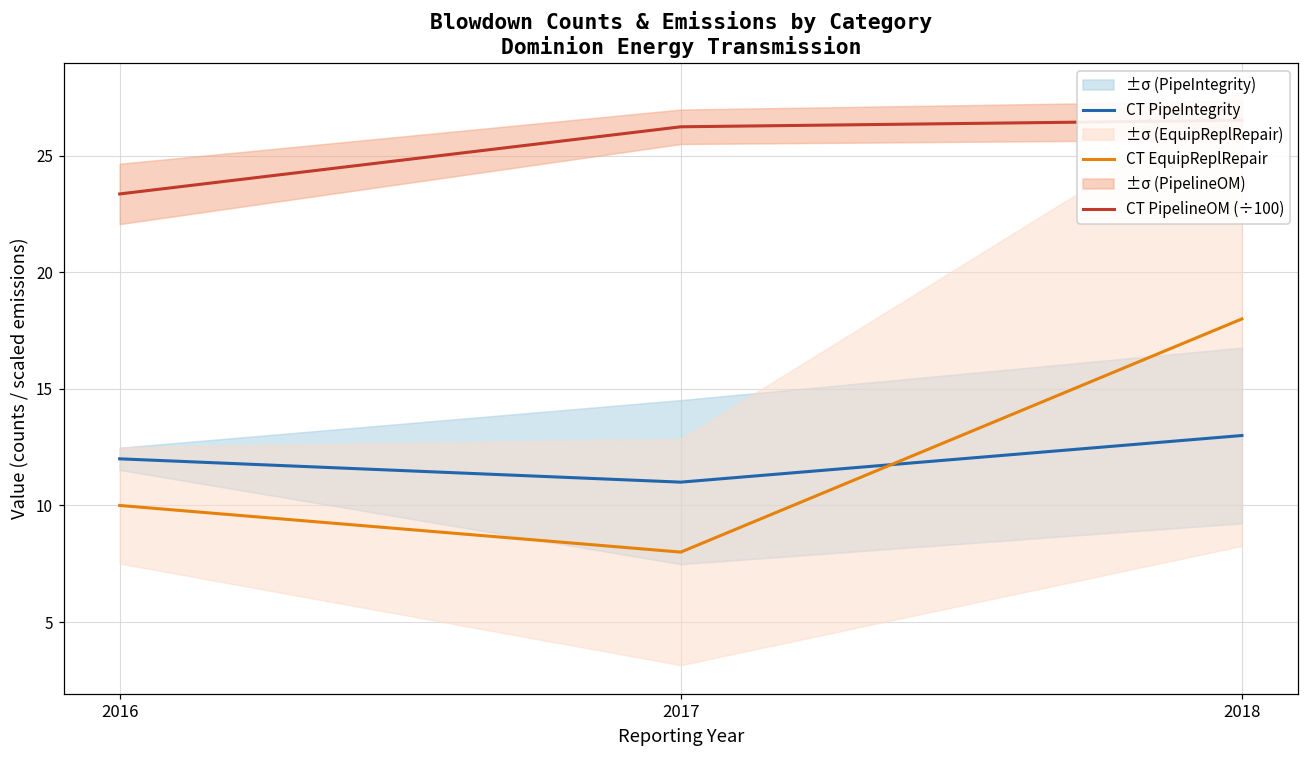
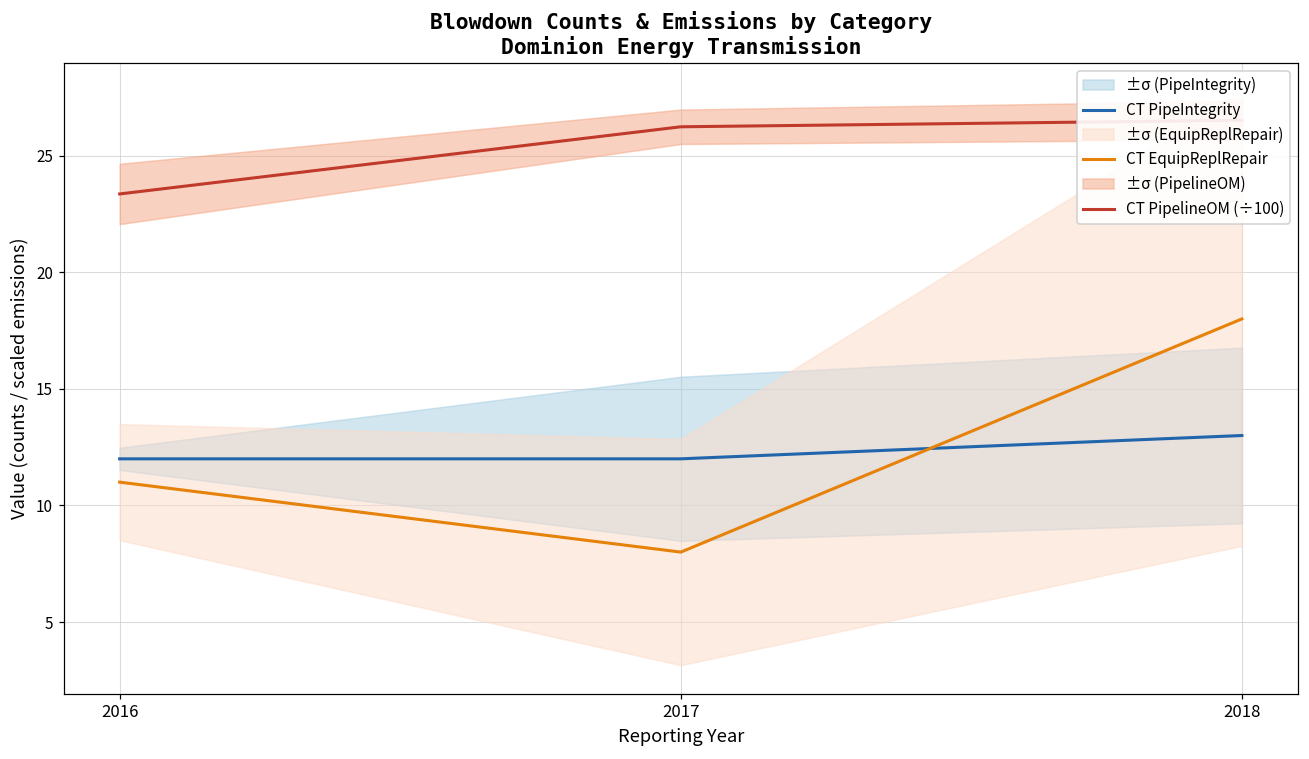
  {
    "CT PipeIntegrity": {
      "2016": 12,
-     "2017": 11,
+     "2017": 12,
      "2018": 13
    },
    "CT EquipReplRepair": {
-     "2016": 10,
+     "2016": 11,
      "2017": 8,
      "2018": 18
    },
    "CT PipelineOM (÷100)": {
      "2016": 23.4,
      "2017": 26.2
    }
  }
